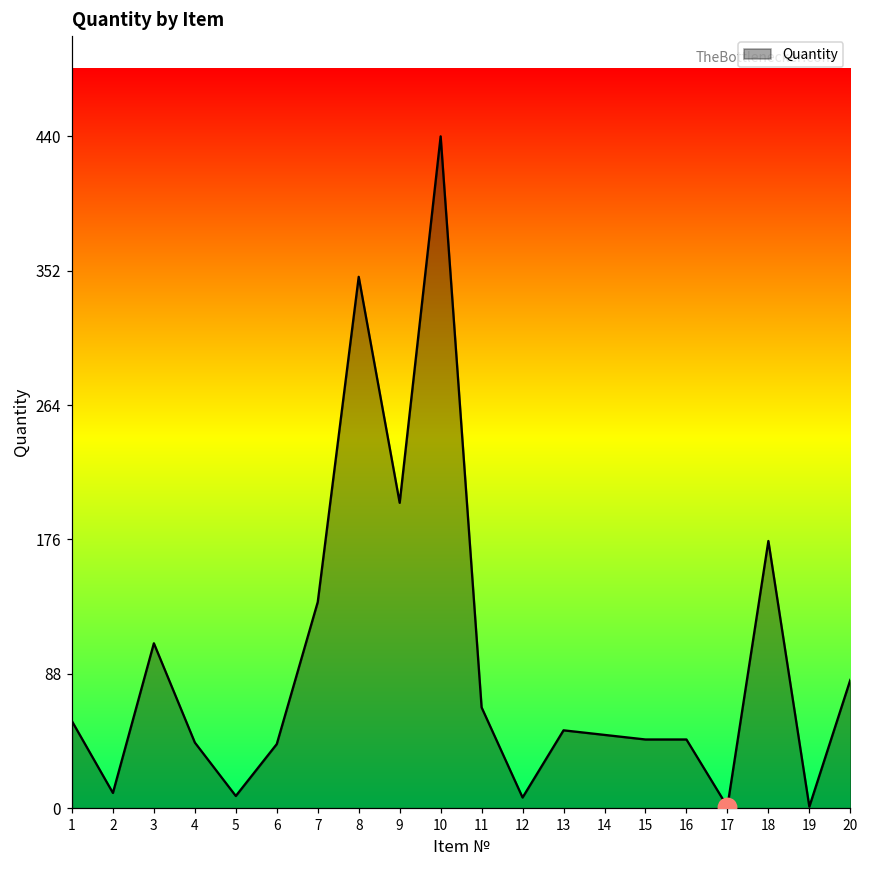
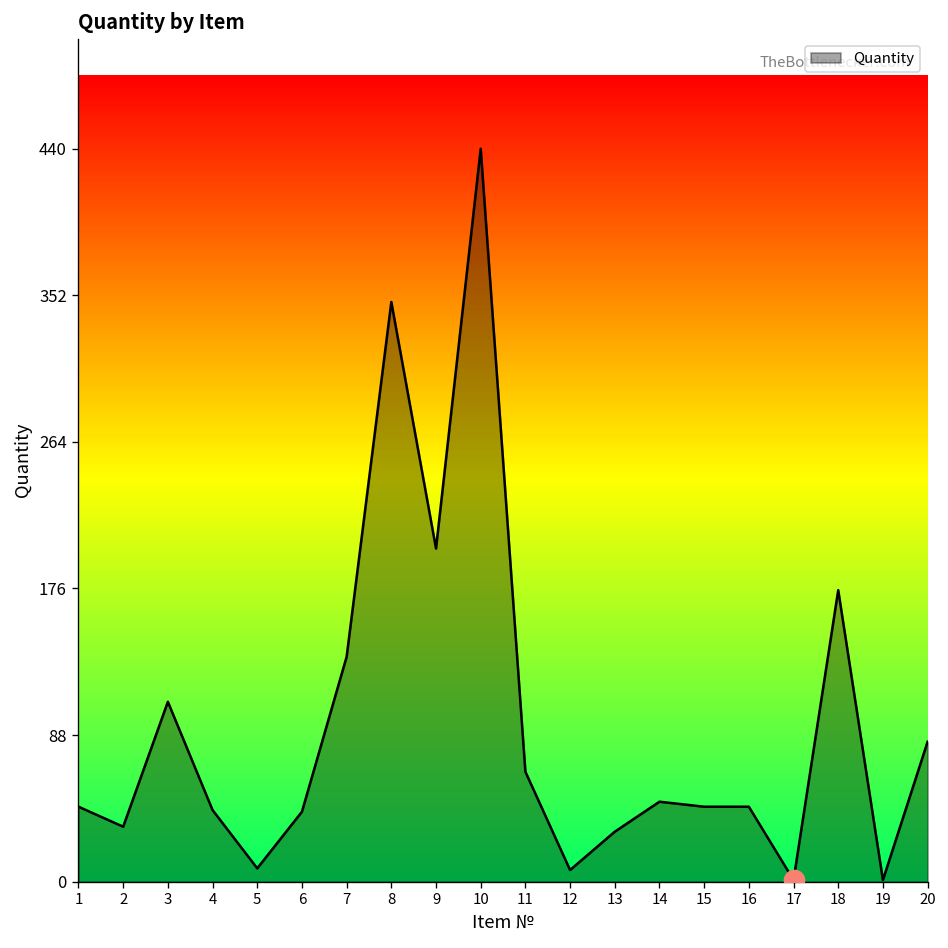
  {
    "Quantity": {
-     "1": 57,
-     "2": 10,
+     "1": 45,
+     "2": 33,
      "3": 108,
      "4": 43,
      "5": 8,
      "6": 42,
      "7": 135,
      "8": 348,
      "9": 200,
      "10": 440,
      "11": 66,
      "12": 7,
-     "13": 51,
+     "13": 30,
      "14": 48,
      "15": 45,
      "16": 45,
      "18": 175,
      "19": 1,
      "20": 84
    }
  }
